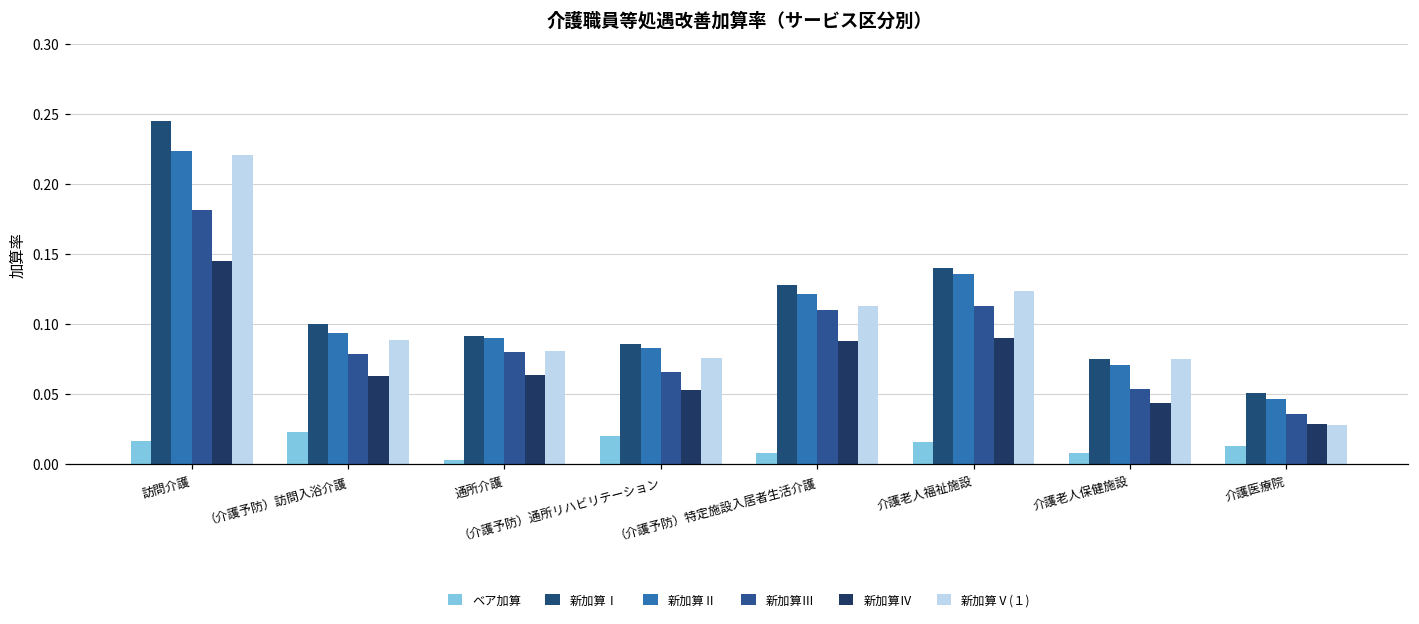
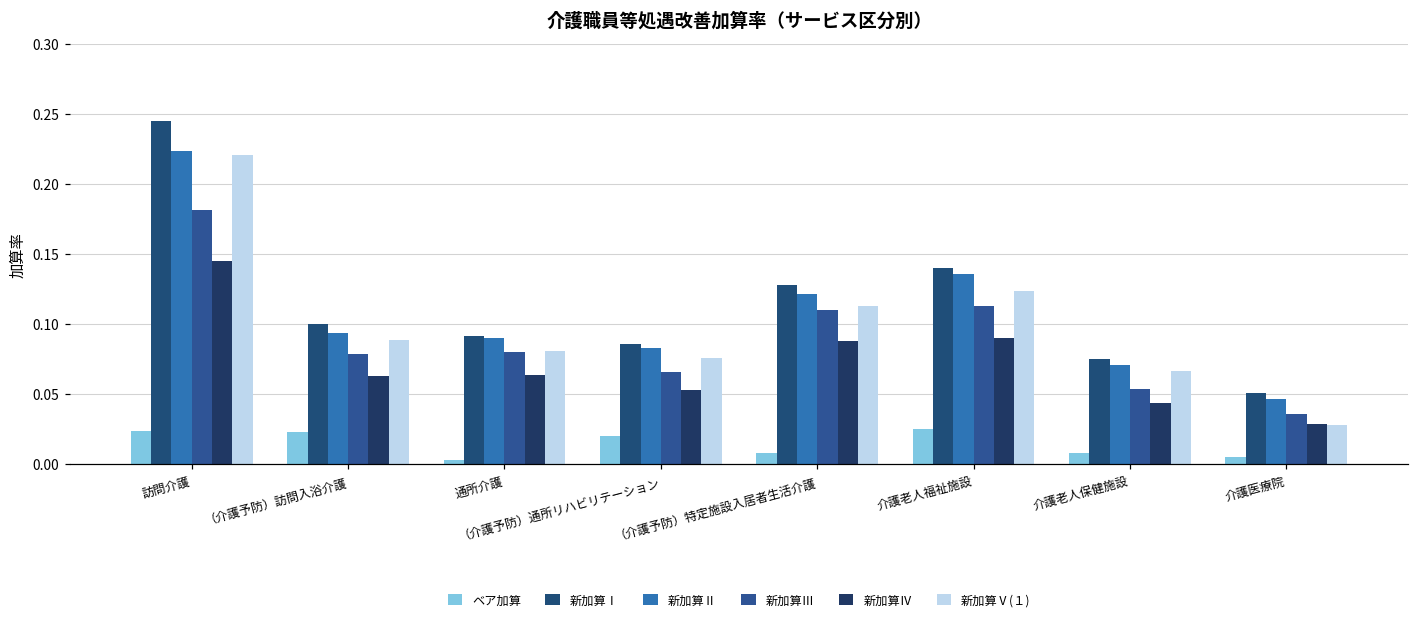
  {
    "ベア加算": {
-     "訪問介護": 0.017,
+     "訪問介護": 0.024,
      "（介護予防）訪問入浴介護": 0.023,
      "通所介護": 0.003,
      "（介護予防）通所リハビリテーション": 0.020,
      "（介護予防）特定施設入居者生活介護": 0.008,
-     "介護老人福祉施設": 0.016,
+     "介護老人福祉施設": 0.025,
      "介護老人保健施設": 0.008,
-     "介護医療院": 0.013
+     "介護医療院": 0.005
    },
    "新加算Ⅴ(１)": {
      "訪問介護": 0.221,
      "（介護予防）訪問入浴介護": 0.089,
      "通所介護": 0.081,
      "（介護予防）通所リハビリテーション": 0.076,
      "（介護予防）特定施設入居者生活介護": 0.113,
      "介護老人福祉施設": 0.124,
-     "介護老人保健施設": 0.075,
+     "介護老人保健施設": 0.067,
      "介護医療院": 0.028
    }
  }
